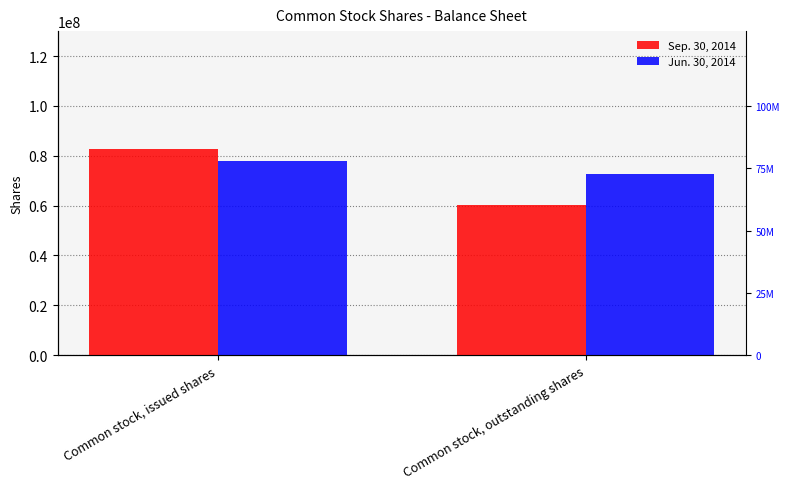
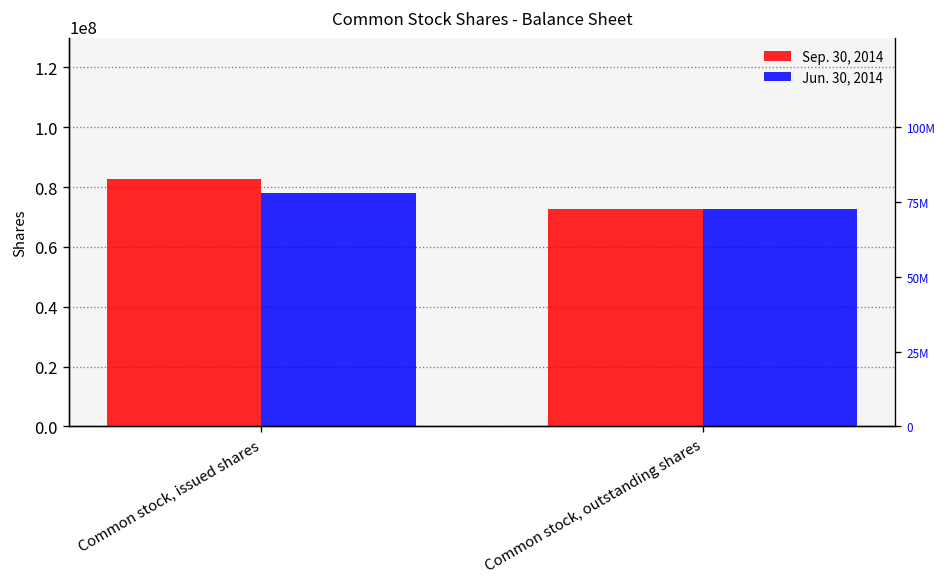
  {
    "Sep. 30, 2014": {
      "Common stock, issued shares": 83000000,
-     "Common stock, outstanding shares": 60000000
+     "Common stock, outstanding shares": 73000000
    },
    "Jun. 30, 2014": {
      "Common stock, issued shares": 78000000,
      "Common stock, outstanding shares": 73000000
    }
  }
